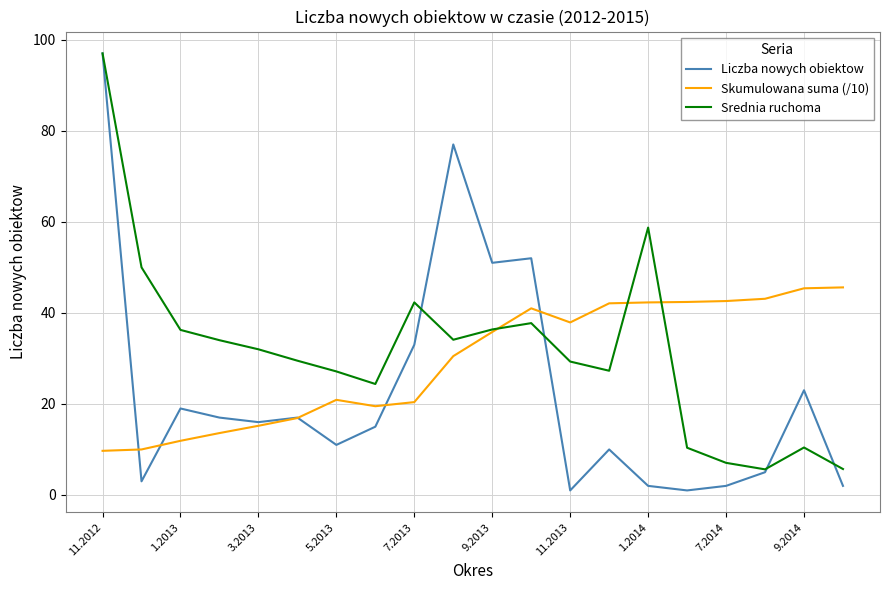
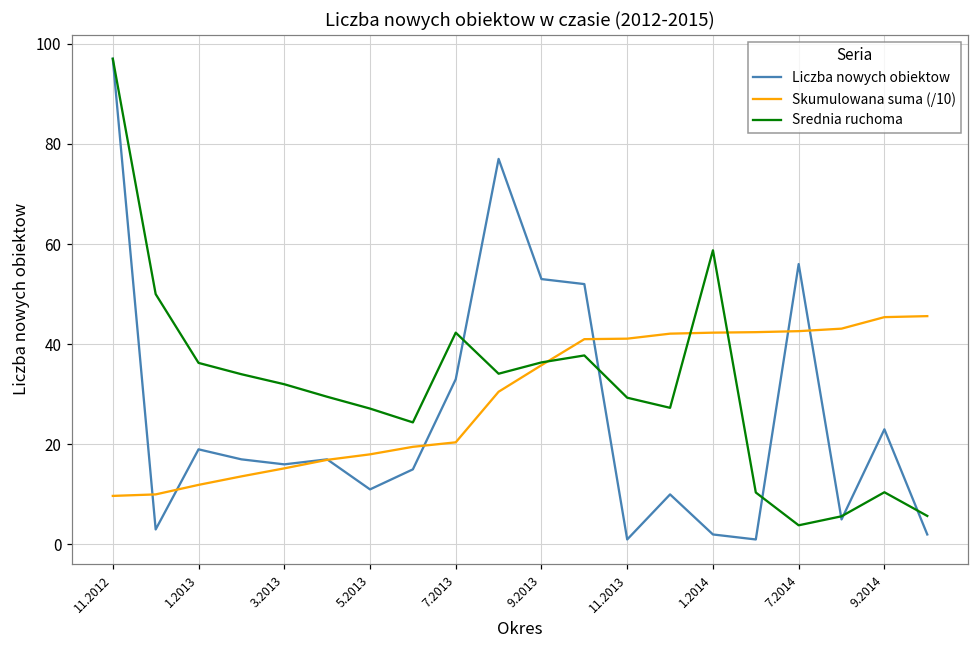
  {
    "Liczba nowych obiektow": {
      "1.2013": 19,
      "3.2013": 16,
      "5.2013": 11,
      "7.2013": 33,
-     "9.2013": 51,
+     "9.2013": 53,
      "11.2013": 1,
      "1.2014": 2,
-     "7.2014": 2,
+     "7.2014": 56,
      "9.2014": 23
    },
    "Skumulowana suma (/10)": {
      "11.2012": 10,
      "1.2013": 12,
      "3.2013": 15,
-     "5.2013": 21,
+     "5.2013": 18,
      "7.2013": 20,
-     "11.2013": 38,
+     "11.2013": 41,
      "1.2014": 42,
      "7.2014": 43,
      "9.2014": 45
    },
    "Srednia ruchoma": {
      "1.2013": 36,
      "3.2013": 32,
      "5.2013": 27,
      "7.2013": 42,
      "11.2013": 29,
      "1.2014": 59,
-     "7.2014": 7,
+     "7.2014": 4,
      "9.2014": 10
    }
  }
